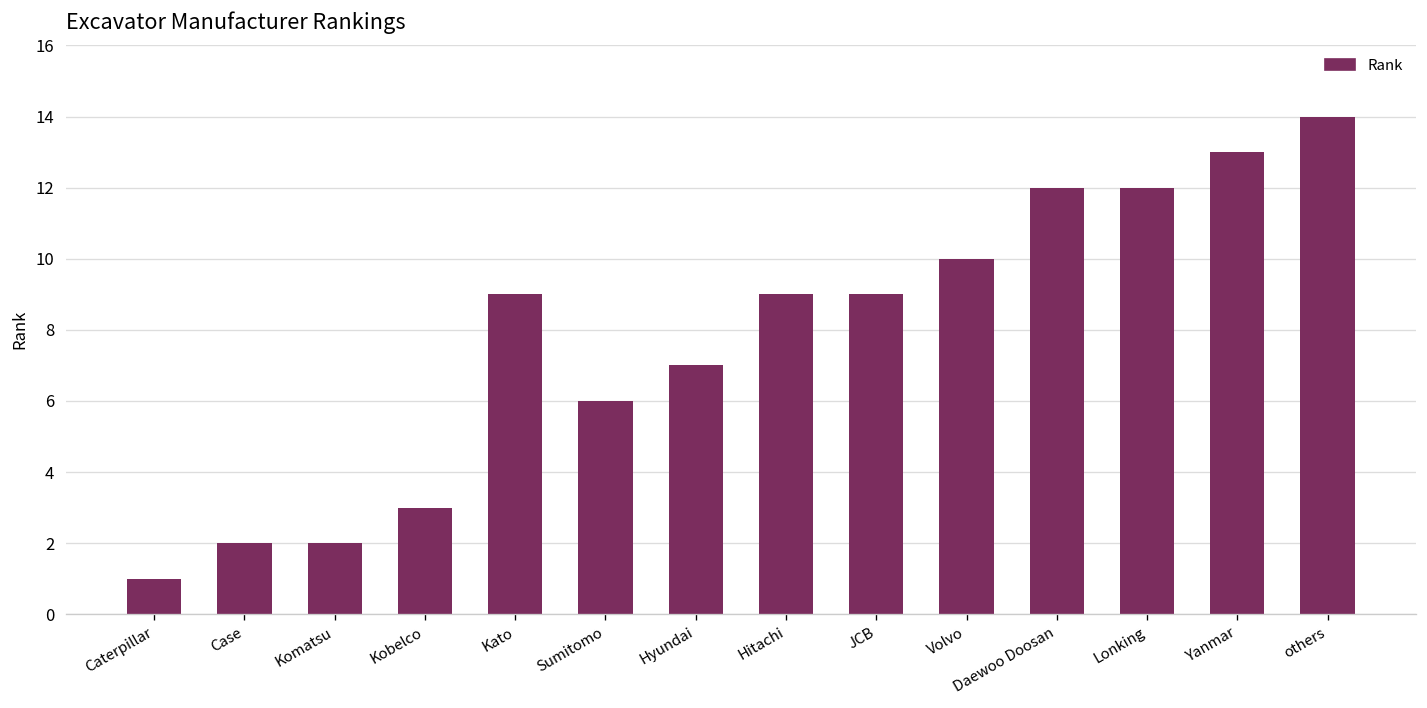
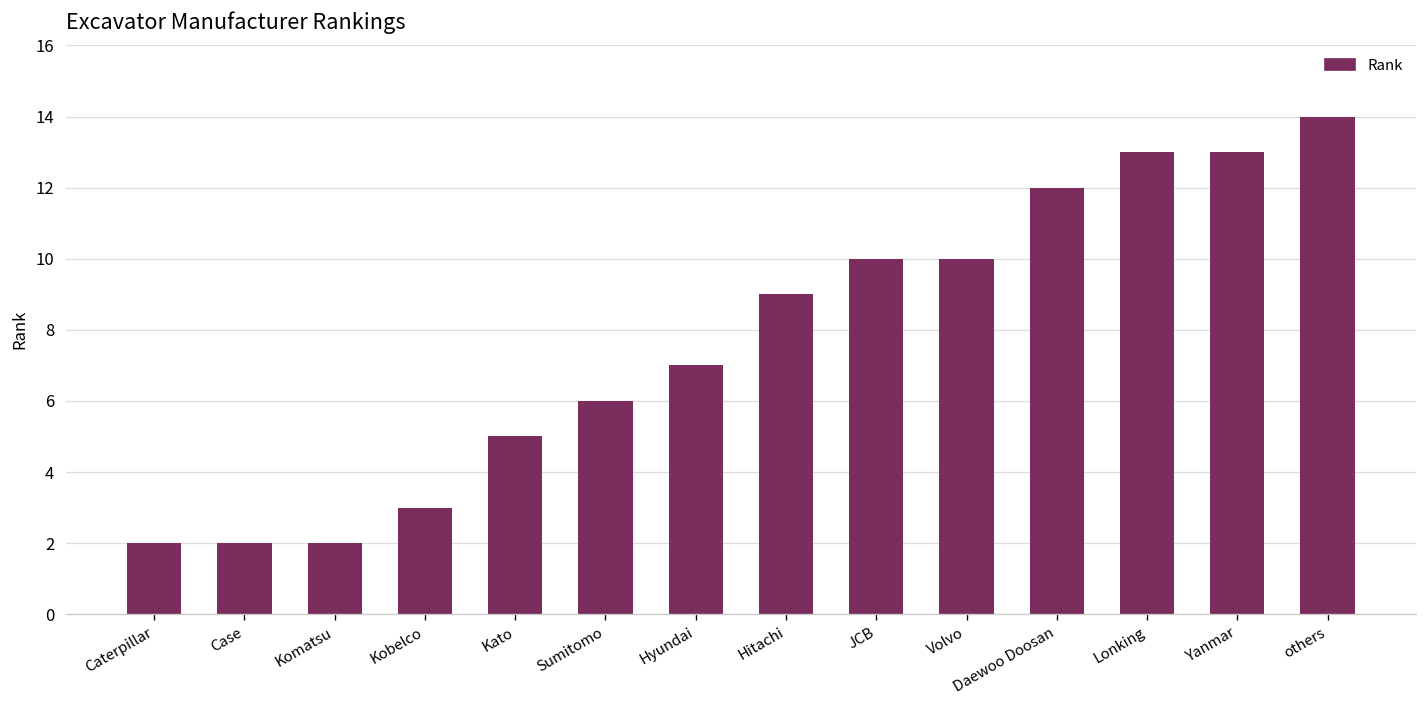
  {
-   "Caterpillar": 1,
+   "Caterpillar": 2,
    "Case": 2,
    "Komatsu": 2,
    "Kobelco": 3,
-   "Kato": 9,
+   "Kato": 5,
    "Sumitomo": 6,
    "Hyundai": 7,
    "Hitachi": 9,
-   "JCB": 9,
+   "JCB": 10,
    "Volvo": 10,
    "Daewoo Doosan": 12,
-   "Lonking": 12,
+   "Lonking": 13,
    "Yanmar": 13,
    "others": 14
  }
